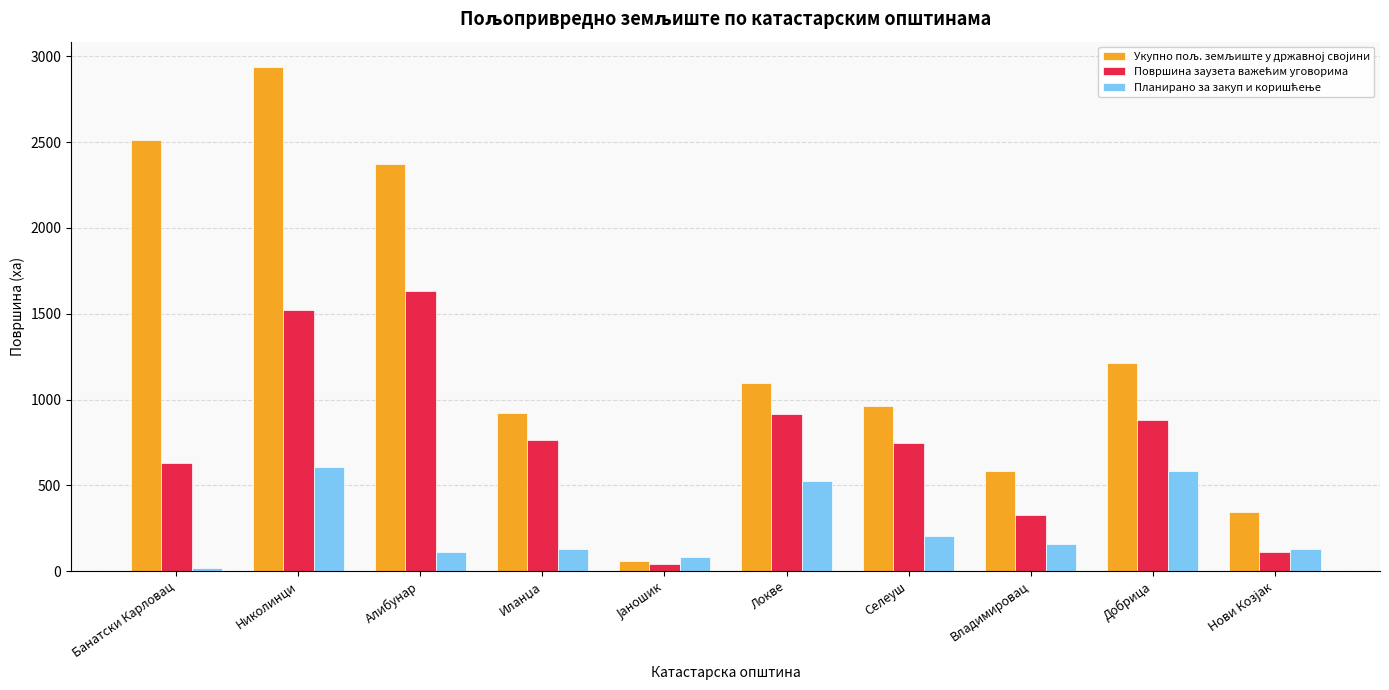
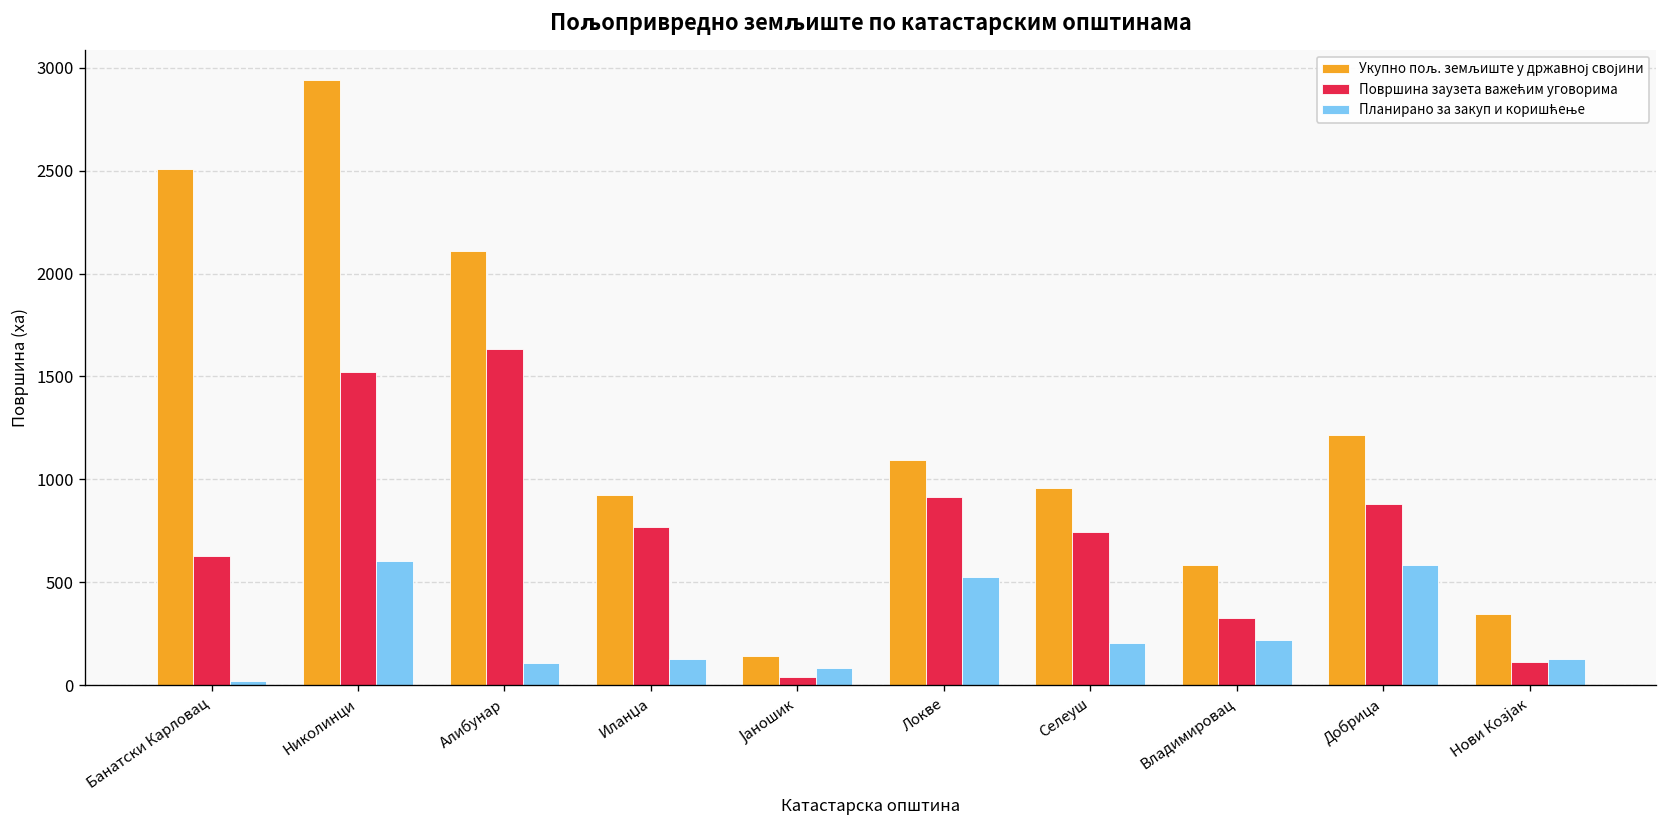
  {
    "Укупно пољ. земљиште у државној својини": {
      "Банатски Карловац": 2510,
      "Николинци": 2940,
-     "Алибунар": 2370,
+     "Алибунар": 2110,
      "Иланџа": 920,
-     "Јаношик": 60,
+     "Јаношик": 140,
      "Локве": 1100,
      "Селеуш": 960,
      "Владимировац": 580,
      "Добрица": 1210,
      "Нови Козјак": 350
    },
    "Површина заузета важећим уговорима": {
      "Банатски Карловац": 630,
      "Николинци": 1520,
      "Алибунар": 1630,
      "Иланџа": 770,
      "Јаношик": 40,
      "Локве": 910,
      "Селеуш": 740,
      "Владимировац": 330,
      "Добрица": 880,
      "Нови Козјак": 110
    },
    "Планирано за закуп и коришћење": {
      "Банатски Карловац": 20,
      "Николинци": 600,
      "Алибунар": 110,
      "Иланџа": 130,
      "Јаношик": 80,
      "Локве": 520,
      "Селеуш": 210,
-     "Владимировац": 160,
+     "Владимировац": 220,
      "Добрица": 590,
      "Нови Козјак": 130
    }
  }
